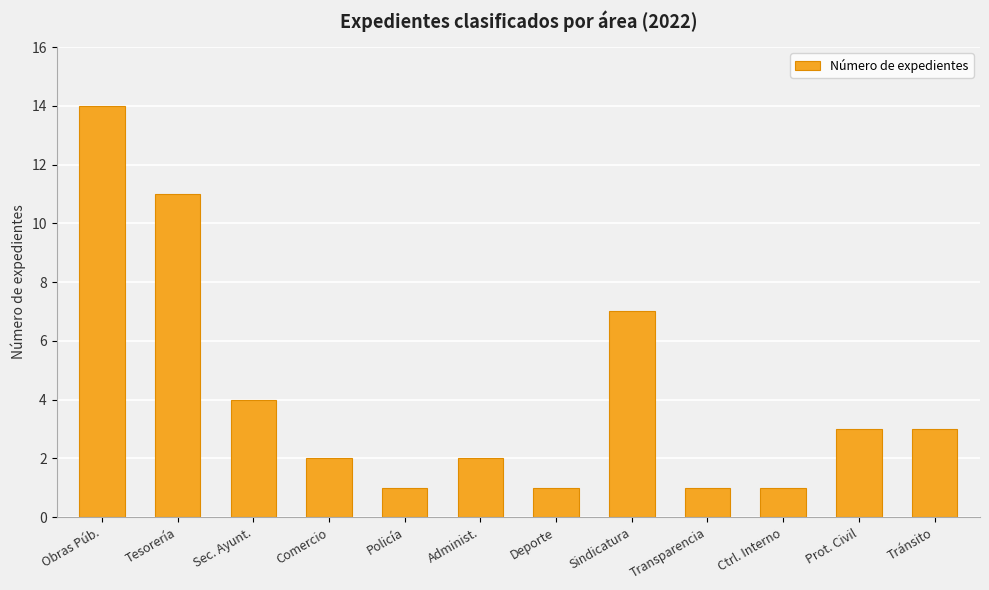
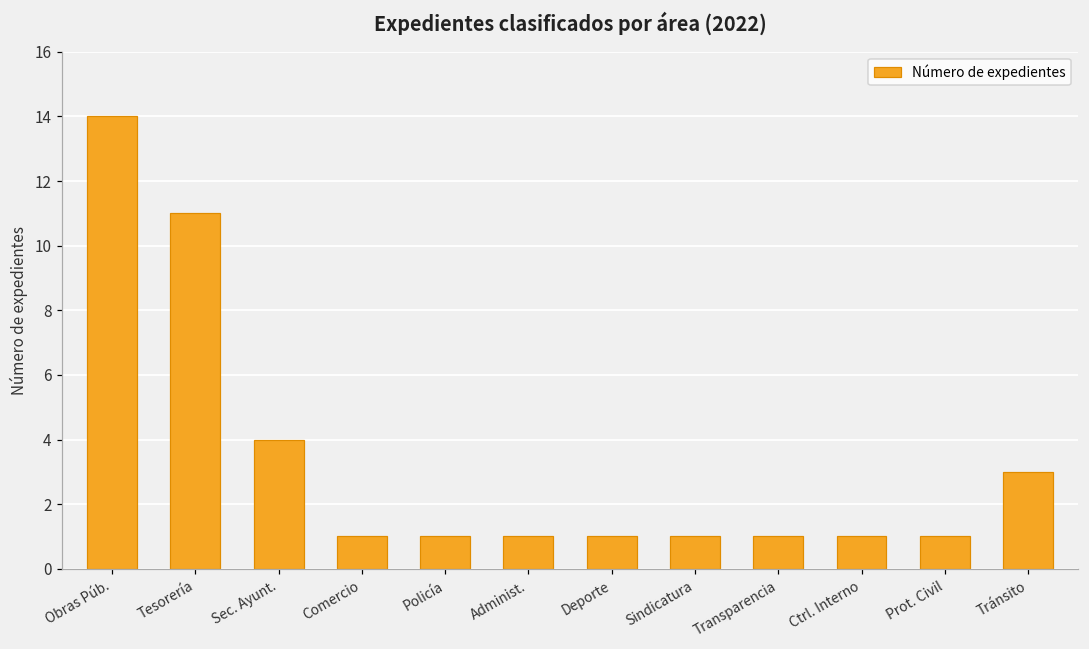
  {
    "Obras Púb.": 14,
    "Tesorería": 11,
    "Sec. Ayunt.": 4,
-   "Comercio": 2,
+   "Comercio": 1,
    "Policía": 1,
-   "Administ.": 2,
+   "Administ.": 1,
    "Deporte": 1,
-   "Sindicatura": 7,
+   "Sindicatura": 1,
    "Transparencia": 1,
    "Ctrl. Interno": 1,
-   "Prot. Civil": 3,
+   "Prot. Civil": 1,
    "Tránsito": 3
  }
